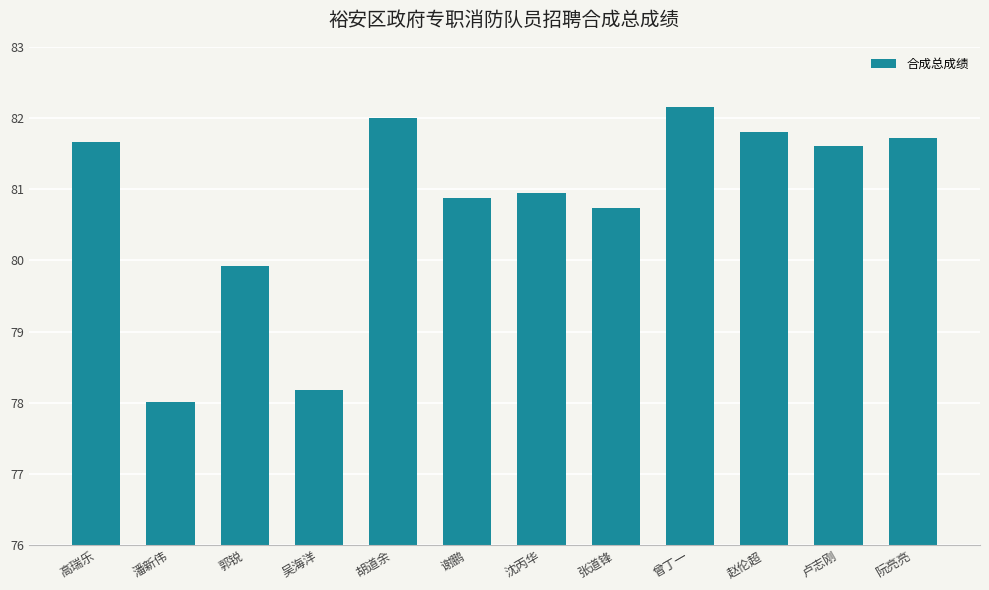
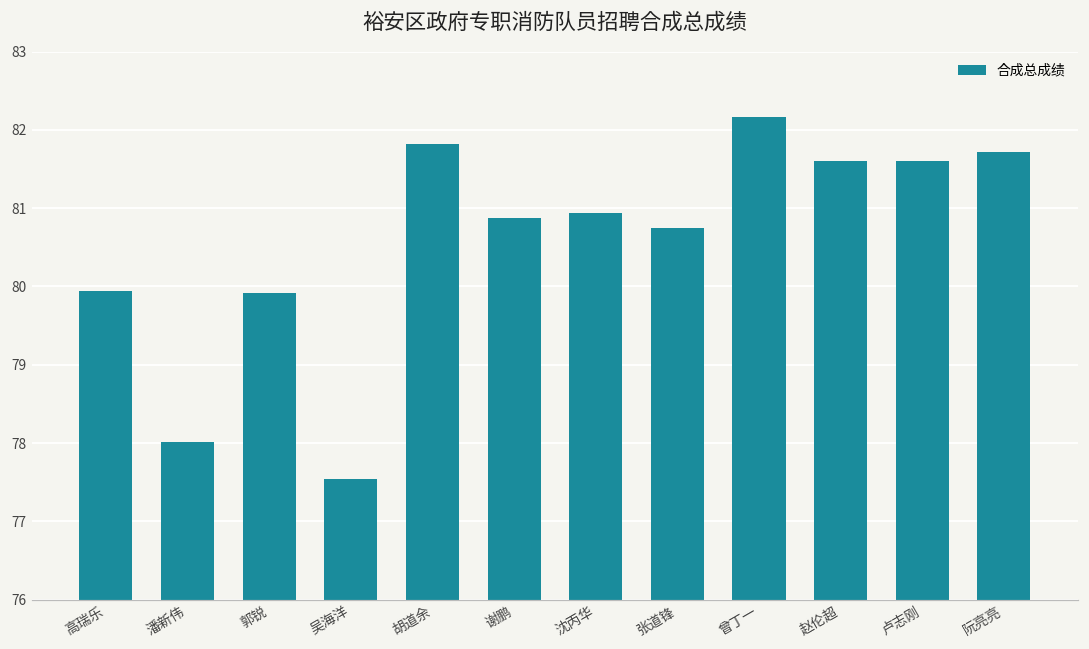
  {
-   "高瑞乐": 81.7,
+   "高瑞乐": 79.9,
    "潘新伟": 78.0,
    "郭锐": 79.9,
-   "吴海洋": 78.2,
-   "胡道余": 82.0,
+   "吴海洋": 77.5,
+   "胡道余": 81.8,
    "谢鹏": 80.9,
    "沈丙华": 80.9,
    "张道锋": 80.7,
    "曾丁一": 82.2,
-   "赵伦超": 81.8,
+   "赵伦超": 81.6,
    "卢志刚": 81.6,
    "阮亮亮": 81.7
  }
